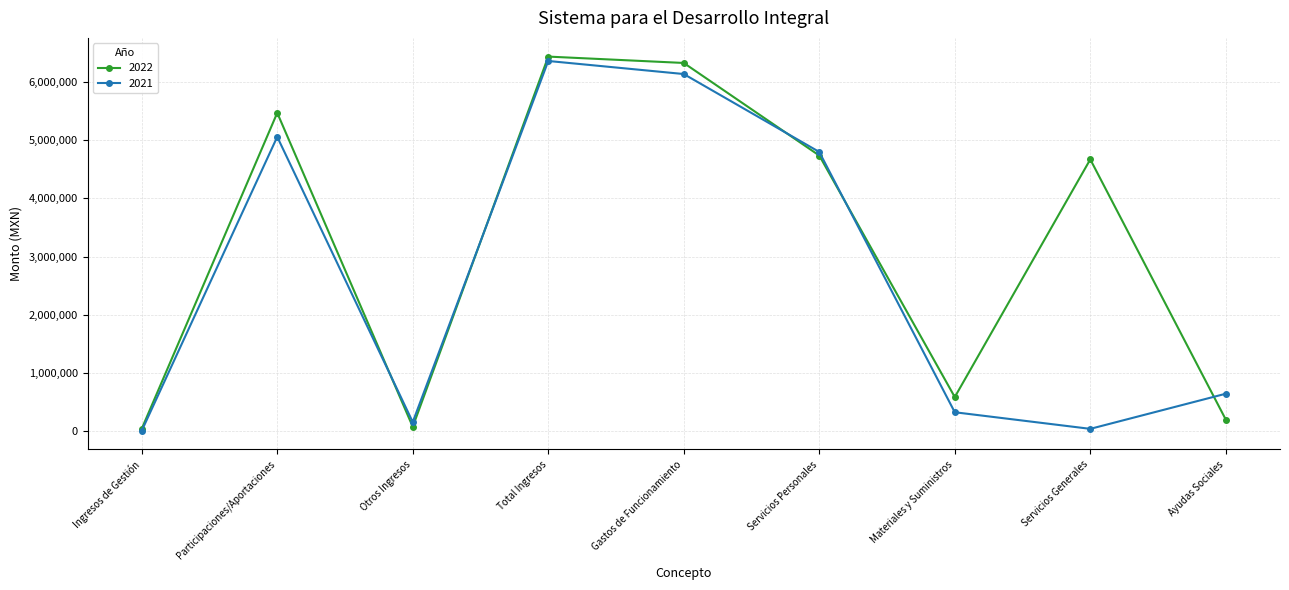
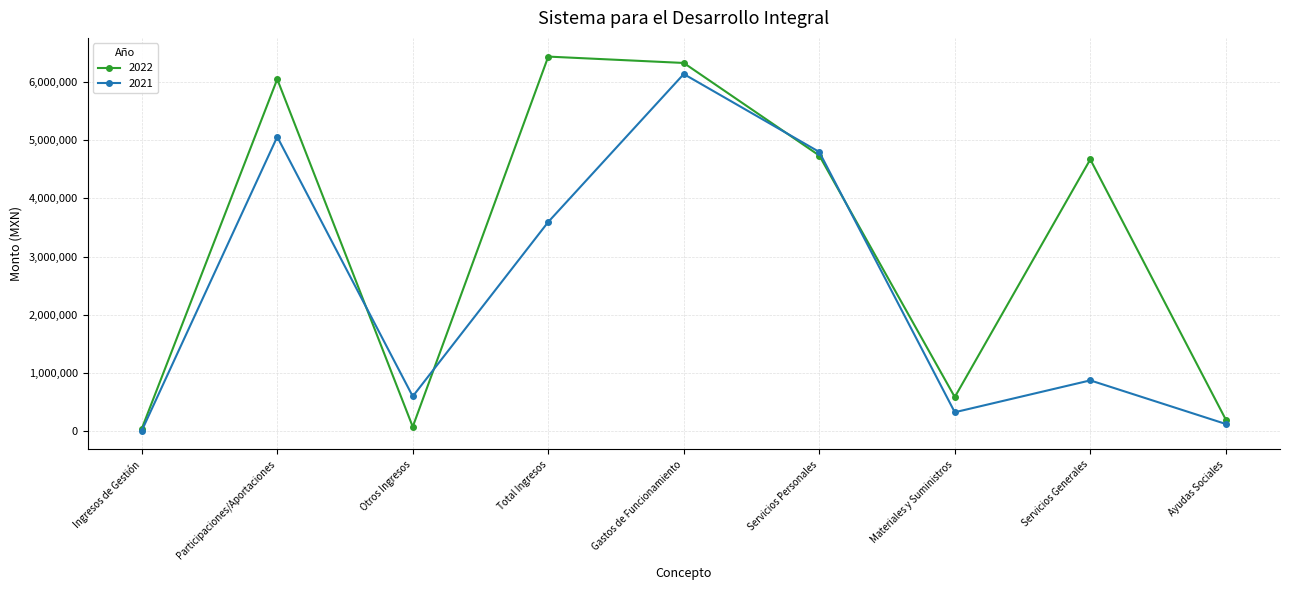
  {
    "2022": {
-     "Participaciones/Aportaciones": "5,500,000",
+     "Participaciones/Aportaciones": "6,100,000",
      "Otros Ingresos": "100,000",
      "Total Ingresos": "6,400,000",
      "Gastos de Funcionamiento": "6,300,000",
      "Servicios Personales": "4,700,000",
      "Materiales y Suministros": "600,000",
      "Servicios Generales": "4,700,000",
      "Ayudas Sociales": "200,000"
    },
    "2021": {
      "Participaciones/Aportaciones": "5,100,000",
-     "Otros Ingresos": "200,000",
-     "Total Ingresos": "6,400,000",
+     "Otros Ingresos": "600,000",
+     "Total Ingresos": "3,600,000",
      "Gastos de Funcionamiento": "6,100,000",
      "Servicios Personales": "4,800,000",
      "Materiales y Suministros": "300,000",
-     "Servicios Generales": "0",
-     "Ayudas Sociales": "600,000"
+     "Servicios Generales": "900,000",
+     "Ayudas Sociales": "100,000"
    }
  }
